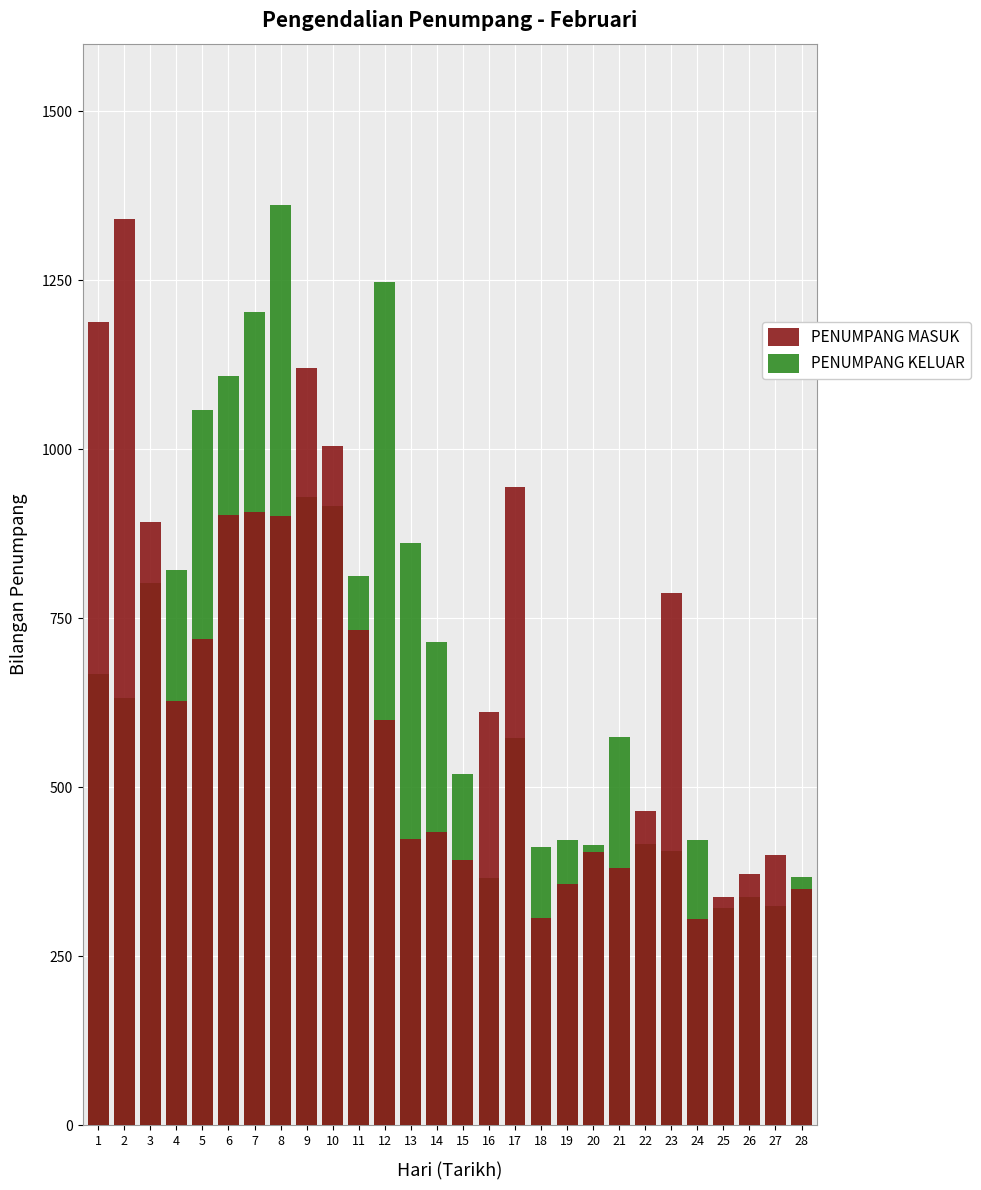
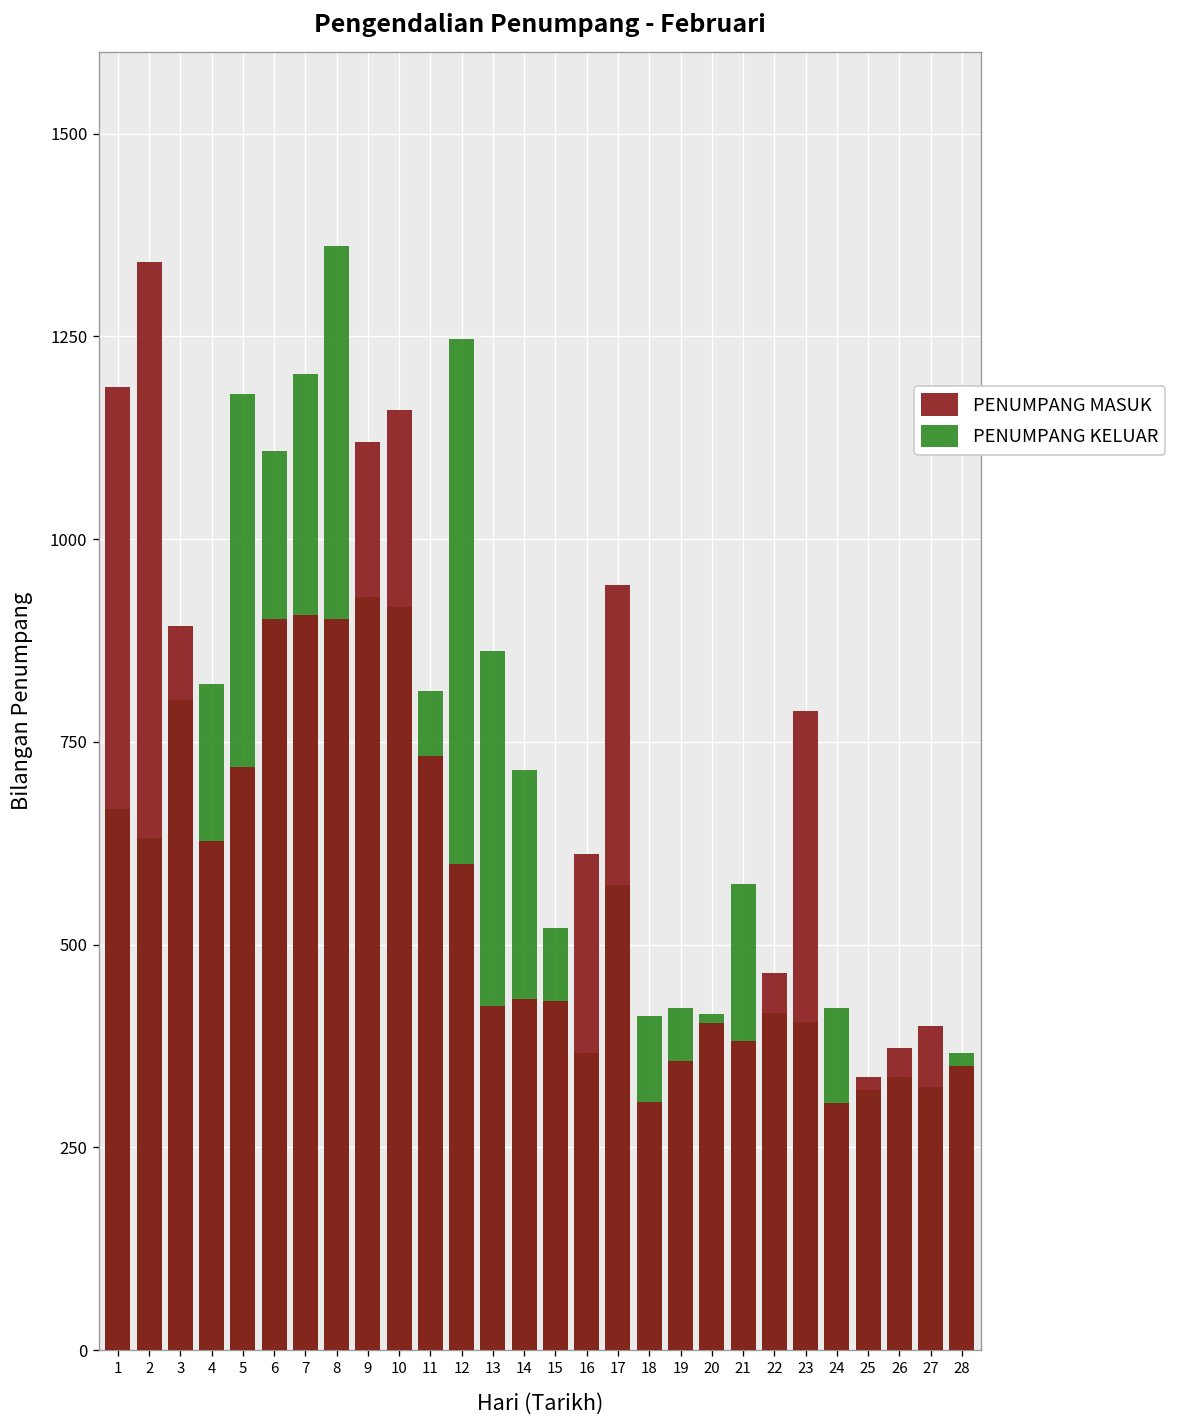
  {
    "PENUMPANG MASUK": {
      "1": 1190,
      "2": 1340,
      "3": 890,
      "9": 1120,
-     "10": 1010,
-     "15": 390,
+     "10": 1160,
+     "15": 430,
      "16": 610,
      "17": 940,
      "22": 470,
      "23": 790,
      "25": 340,
      "26": 370,
      "27": 400
    },
    "PENUMPANG KELUAR": {
      "4": 820,
-     "5": 1060,
+     "5": 1180,
      "6": 1110,
      "7": 1200,
      "8": 1360,
      "11": 810,
      "12": 1250,
      "13": 860,
      "14": 720,
      "15": 520,
      "18": 410,
      "19": 420,
      "20": 410,
      "21": 580,
      "24": 420,
      "28": 370
    }
  }
